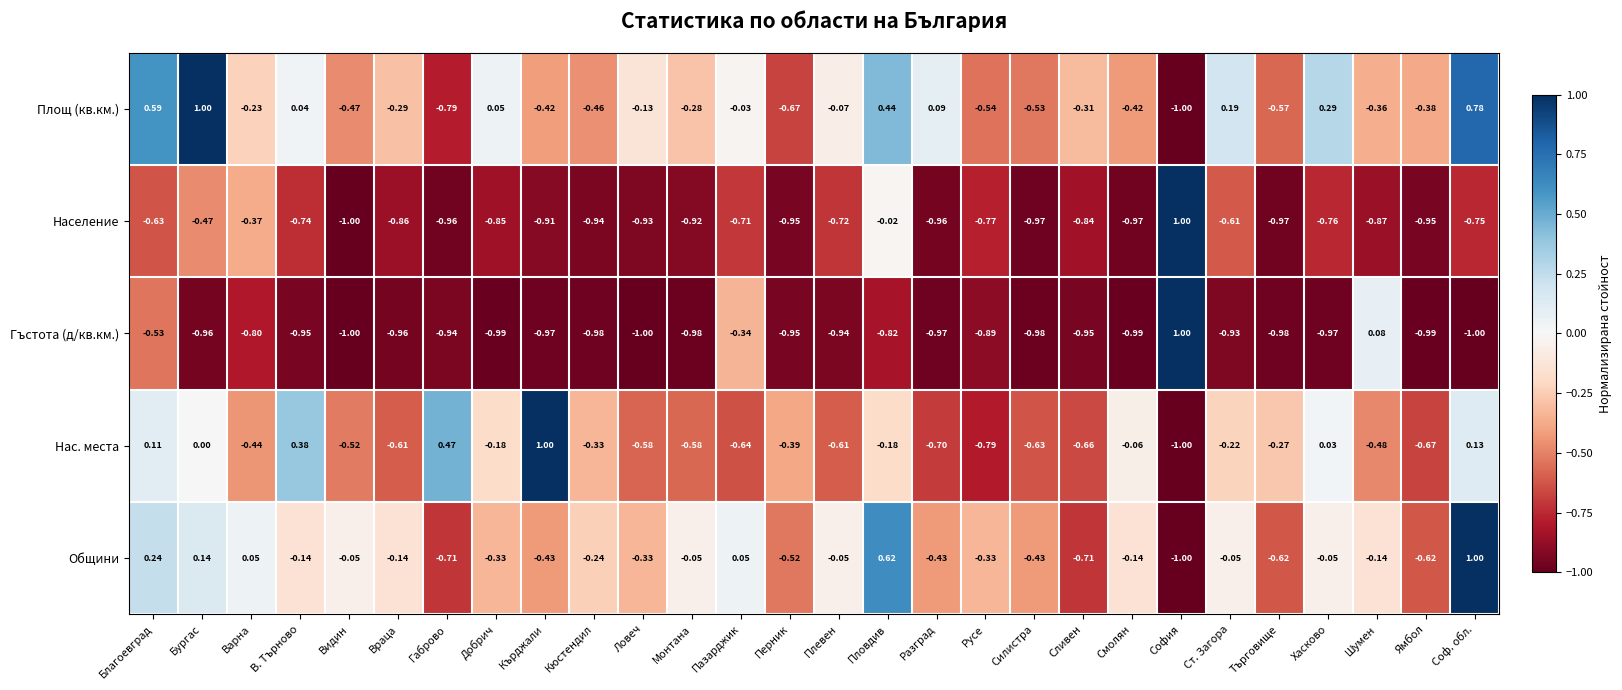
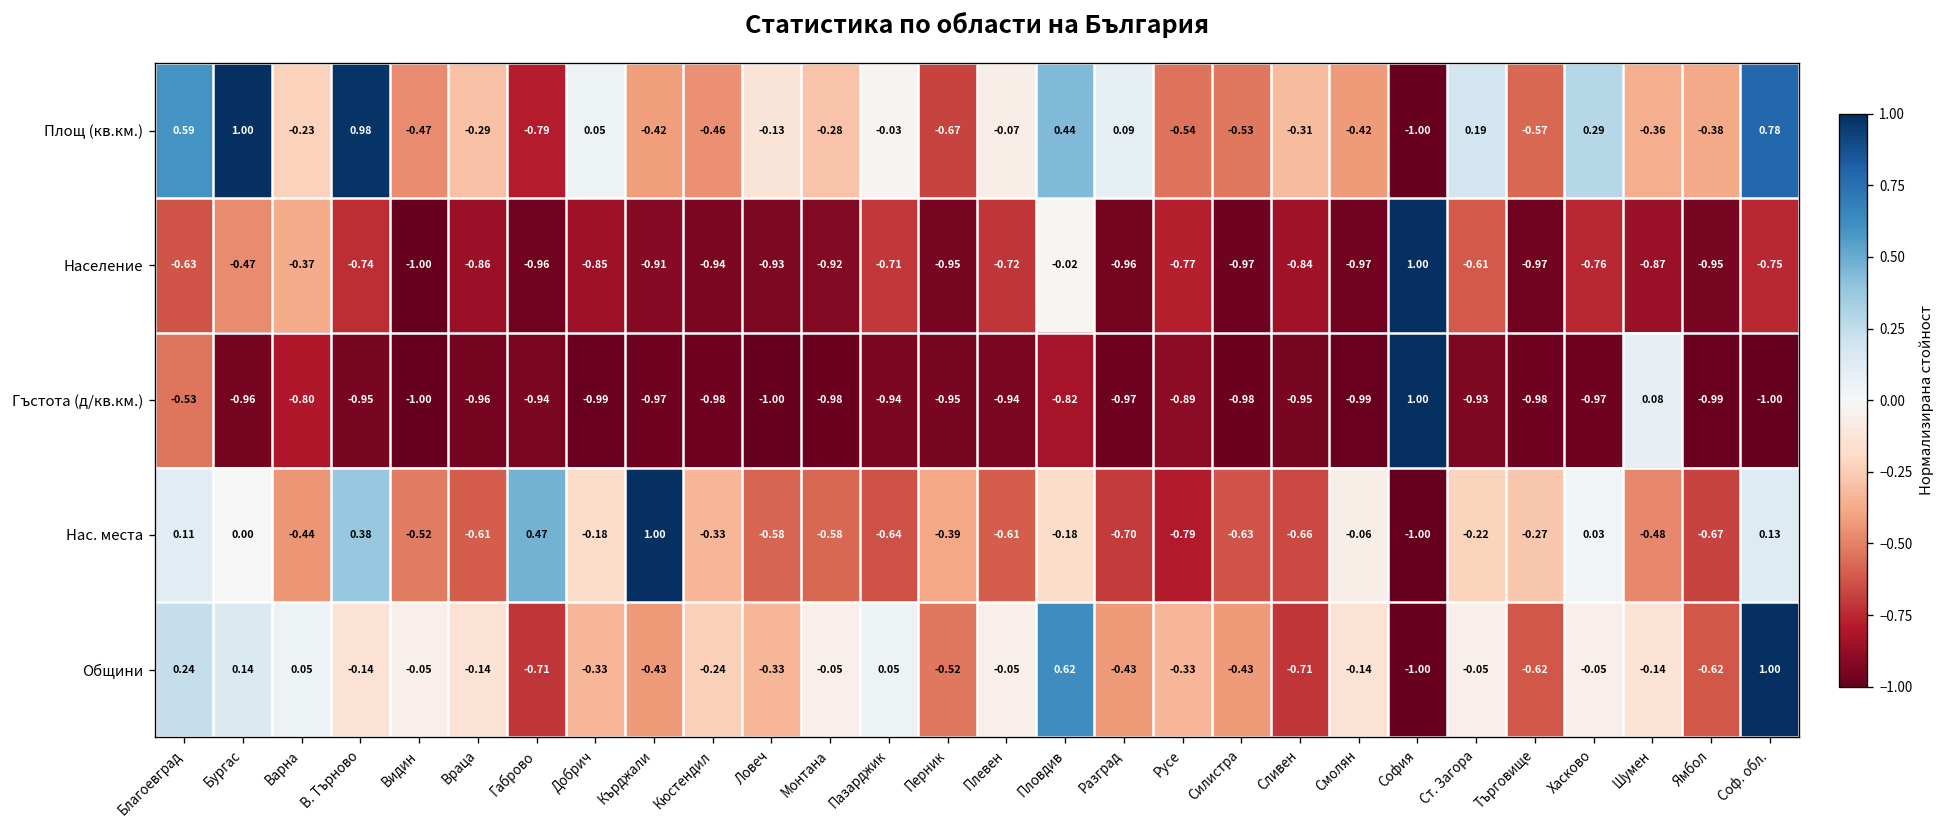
  {
    "Площ (кв.км.)": {
      "Благоевград": 0.59,
      "Бургас": 1.00,
      "Варна": -0.23,
-     "В. Търново": 0.04,
+     "В. Търново": 0.98,
      "Видин": -0.47,
      "Враца": -0.29,
      "Габрово": -0.79,
      "Добрич": 0.05,
      "Кърджали": -0.42,
      "Кюстендил": -0.46,
      "Ловеч": -0.13,
      "Монтана": -0.28,
      "Пазарджик": -0.03,
      "Перник": -0.67,
      "Плевен": -0.07,
      "Пловдив": 0.44,
      "Разград": 0.09,
      "Русе": -0.54,
      "Силистра": -0.53,
      "Сливен": -0.31,
      "Смолян": -0.42,
      "София": -1.00,
      "Ст. Загора": 0.19,
      "Търговище": -0.57,
      "Хасково": 0.29,
      "Шумен": -0.36,
      "Ямбол": -0.38,
      "Соф. обл.": 0.78
    },
    "Население": {
      "Благоевград": -0.63,
      "Бургас": -0.47,
      "Варна": -0.37,
      "В. Търново": -0.74,
      "Видин": -1.00,
      "Враца": -0.86,
      "Габрово": -0.96,
      "Добрич": -0.85,
      "Кърджали": -0.91,
      "Кюстендил": -0.94,
      "Ловеч": -0.93,
      "Монтана": -0.92,
      "Пазарджик": -0.71,
      "Перник": -0.95,
      "Плевен": -0.72,
      "Пловдив": -0.02,
      "Разград": -0.96,
      "Русе": -0.77,
      "Силистра": -0.97,
      "Сливен": -0.84,
      "Смолян": -0.97,
      "София": 1.00,
      "Ст. Загора": -0.61,
      "Търговище": -0.97,
      "Хасково": -0.76,
      "Шумен": -0.87,
      "Ямбол": -0.95,
      "Соф. обл.": -0.75
    },
    "Гъстота (д/кв.км.)": {
      "Благоевград": -0.53,
      "Бургас": -0.96,
      "Варна": -0.80,
      "В. Търново": -0.95,
      "Видин": -1.00,
      "Враца": -0.96,
      "Габрово": -0.94,
      "Добрич": -0.99,
      "Кърджали": -0.97,
      "Кюстендил": -0.98,
      "Ловеч": -1.00,
      "Монтана": -0.98,
-     "Пазарджик": -0.34,
+     "Пазарджик": -0.94,
      "Перник": -0.95,
      "Плевен": -0.94,
      "Пловдив": -0.82,
      "Разград": -0.97,
      "Русе": -0.89,
      "Силистра": -0.98,
      "Сливен": -0.95,
      "Смолян": -0.99,
      "София": 1.00,
      "Ст. Загора": -0.93,
      "Търговище": -0.98,
      "Хасково": -0.97,
      "Шумен": 0.08,
      "Ямбол": -0.99,
      "Соф. обл.": -1.00
    },
    "Нас. места": {
      "Благоевград": 0.11,
      "Бургас": 0.00,
      "Варна": -0.44,
      "В. Търново": 0.38,
      "Видин": -0.52,
      "Враца": -0.61,
      "Габрово": 0.47,
      "Добрич": -0.18,
      "Кърджали": 1.00,
      "Кюстендил": -0.33,
      "Ловеч": -0.58,
      "Монтана": -0.58,
      "Пазарджик": -0.64,
      "Перник": -0.39,
      "Плевен": -0.61,
      "Пловдив": -0.18,
      "Разград": -0.70,
      "Русе": -0.79,
      "Силистра": -0.63,
      "Сливен": -0.66,
      "Смолян": -0.06,
      "София": -1.00,
      "Ст. Загора": -0.22,
      "Търговище": -0.27,
      "Хасково": 0.03,
      "Шумен": -0.48,
      "Ямбол": -0.67,
      "Соф. обл.": 0.13
    },
    "Общини": {
      "Благоевград": 0.24,
      "Бургас": 0.14,
      "Варна": 0.05,
      "В. Търново": -0.14,
      "Видин": -0.05,
      "Враца": -0.14,
      "Габрово": -0.71,
      "Добрич": -0.33,
      "Кърджали": -0.43,
      "Кюстендил": -0.24,
      "Ловеч": -0.33,
      "Монтана": -0.05,
      "Пазарджик": 0.05,
      "Перник": -0.52,
      "Плевен": -0.05,
      "Пловдив": 0.62,
      "Разград": -0.43,
      "Русе": -0.33,
      "Силистра": -0.43,
      "Сливен": -0.71,
      "Смолян": -0.14,
      "София": -1.00,
      "Ст. Загора": -0.05,
      "Търговище": -0.62,
      "Хасково": -0.05,
      "Шумен": -0.14,
      "Ямбол": -0.62,
      "Соф. обл.": 1.00
    }
  }
